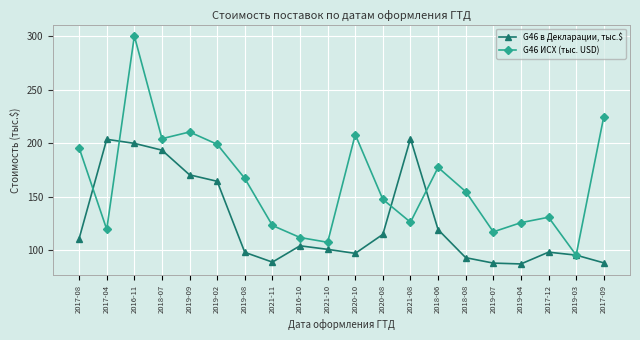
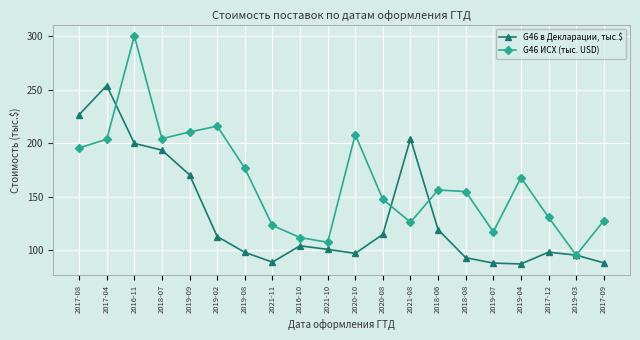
  {
    "G46 в Декларации, тыс.$": {
-     "2017-08": 111,
-     "2017-04": 204,
+     "2017-08": 227,
+     "2017-04": 254,
      "2016-11": 200,
      "2018-07": 194,
      "2019-09": 170,
-     "2019-02": 164,
+     "2019-02": 113,
      "2019-08": 98,
      "2021-11": 89,
      "2016-10": 104,
      "2021-10": 101,
      "2020-10": 97,
      "2020-08": 115,
      "2021-08": 204,
      "2018-06": 119,
      "2018-08": 93,
      "2019-07": 88,
      "2019-04": 87,
      "2017-12": 98,
      "2017-09": 88
    },
    "G46 ИСХ (тыс. USD)": {
      "2017-08": 196,
-     "2017-04": 119,
+     "2017-04": 204,
      "2016-11": 300,
      "2018-07": 204,
      "2019-09": 211,
-     "2019-02": 199,
-     "2019-08": 167,
+     "2019-02": 216,
+     "2019-08": 177,
      "2021-11": 123,
      "2016-10": 112,
      "2021-10": 107,
      "2020-10": 208,
      "2020-08": 147,
      "2021-08": 126,
-     "2018-06": 177,
+     "2018-06": 156,
      "2018-08": 155,
      "2019-07": 117,
-     "2019-04": 126,
+     "2019-04": 168,
      "2017-12": 131,
-     "2017-09": 225
+     "2017-09": 127
    }
  }
